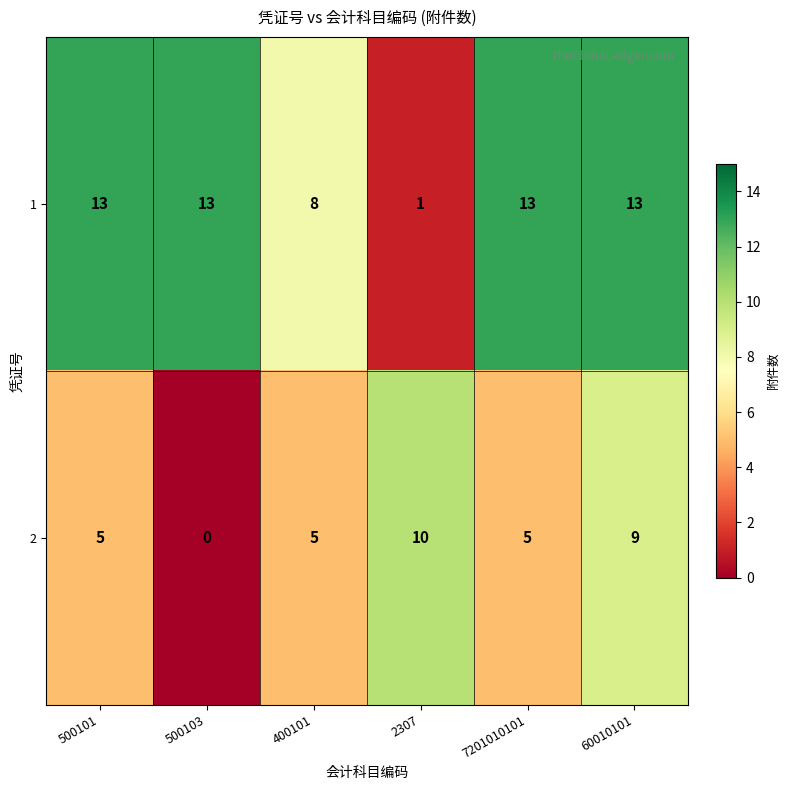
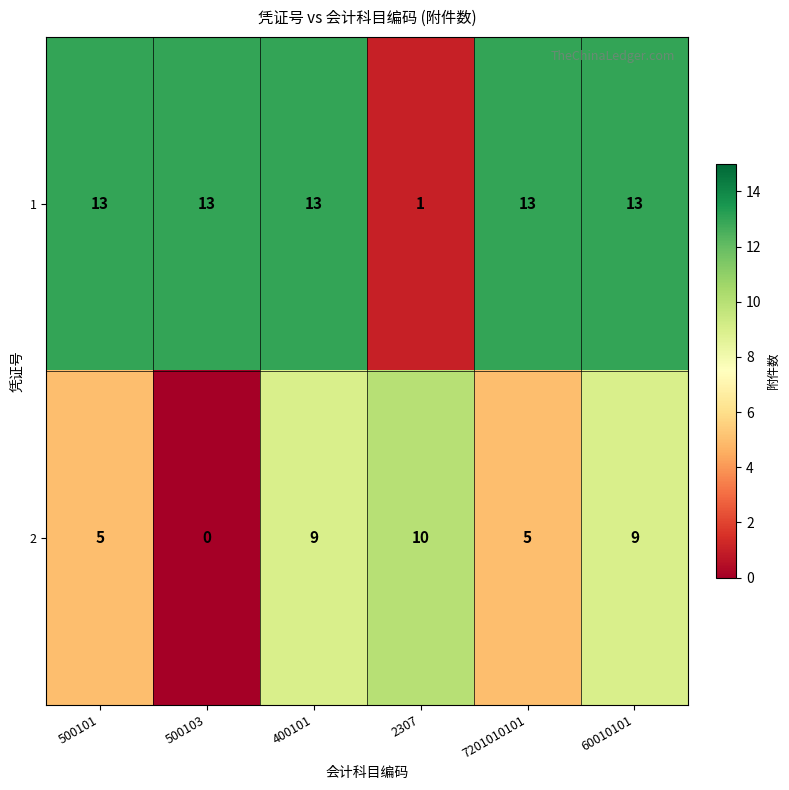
  {
    "1": {
      "500101": 13,
      "500103": 13,
-     "400101": 8,
+     "400101": 13,
      "2307": 1,
      "7201010101": 13
    },
    "2": {
      "500101": 5,
      "500103": 0,
-     "400101": 5,
+     "400101": 9,
      "2307": 10,
      "7201010101": 5,
      "60010101": 9
    }
  }
